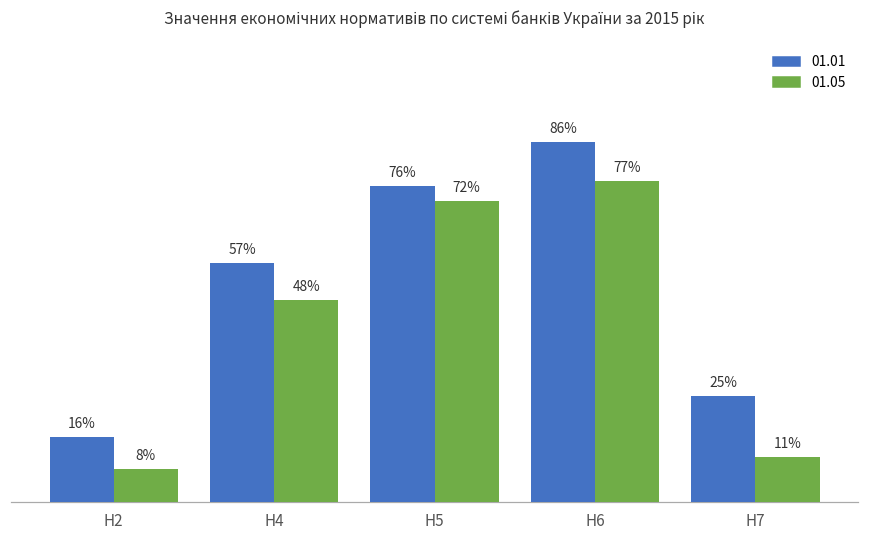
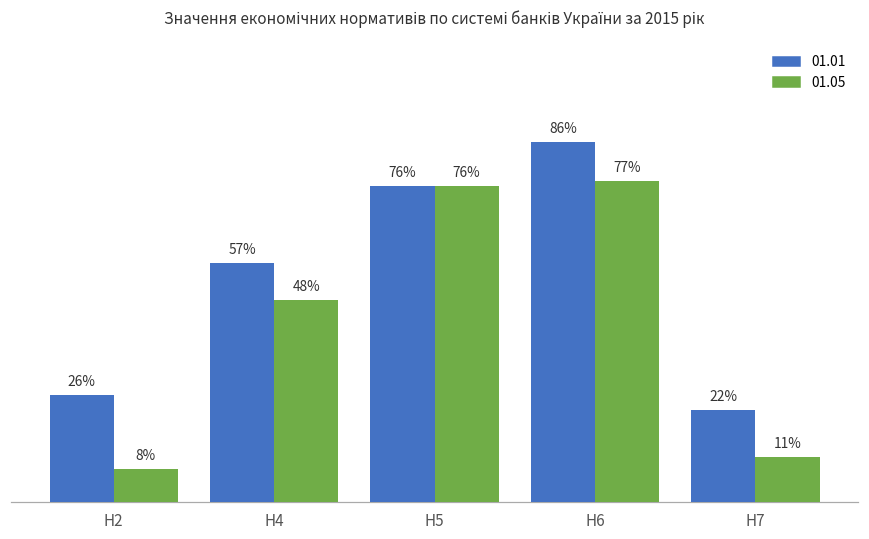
  {
    "01.01": {
-     "Н2": "16%",
+     "Н2": "26%",
      "Н4": "57%",
      "Н5": "76%",
      "Н6": "86%",
-     "Н7": "25%"
+     "Н7": "22%"
    },
    "01.05": {
      "Н2": "8%",
      "Н4": "48%",
-     "Н5": "72%",
+     "Н5": "76%",
      "Н6": "77%",
      "Н7": "11%"
    }
  }
